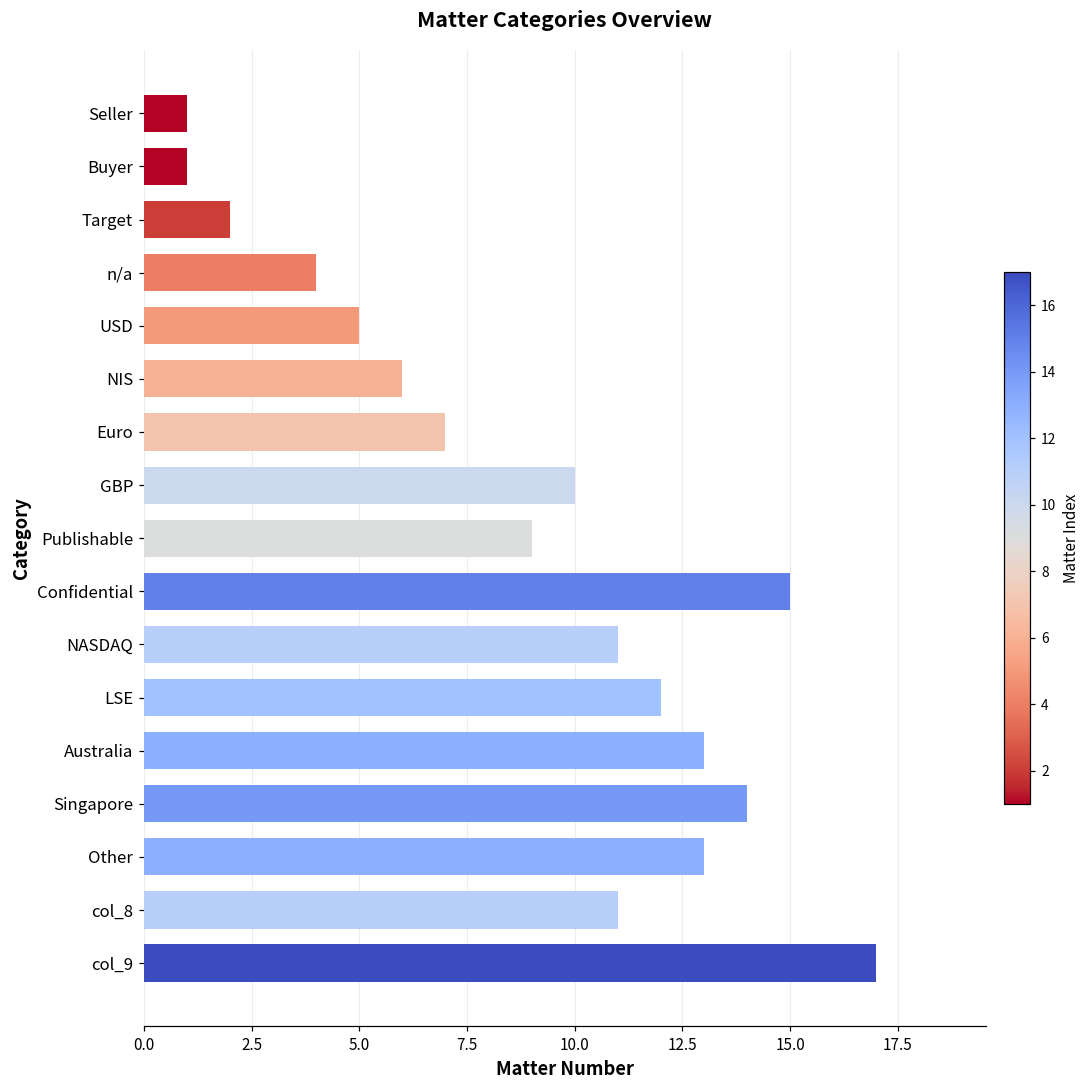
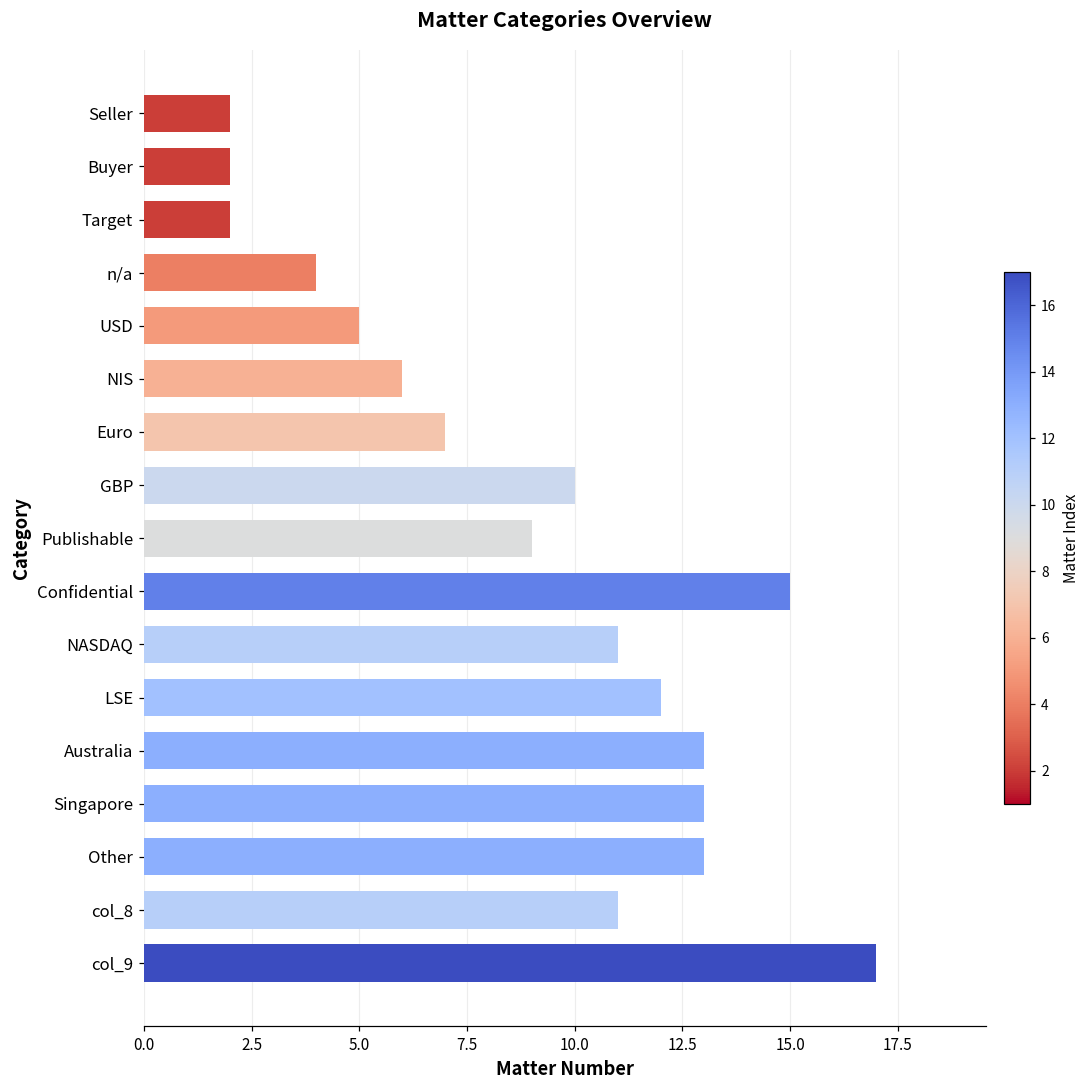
  {
-   "Seller": 1,
-   "Buyer": 1,
+   "Seller": 2,
+   "Buyer": 2,
    "Target": 2,
    "n/a": 4,
    "USD": 5,
    "NIS": 6,
    "Euro": 7,
    "GBP": 10,
    "Publishable": 9,
    "Confidential": 15,
    "NASDAQ": 11,
    "LSE": 12,
    "Australia": 13,
-   "Singapore": 14,
+   "Singapore": 13,
    "Other": 13,
    "col_8": 11,
    "col_9": 17
  }
